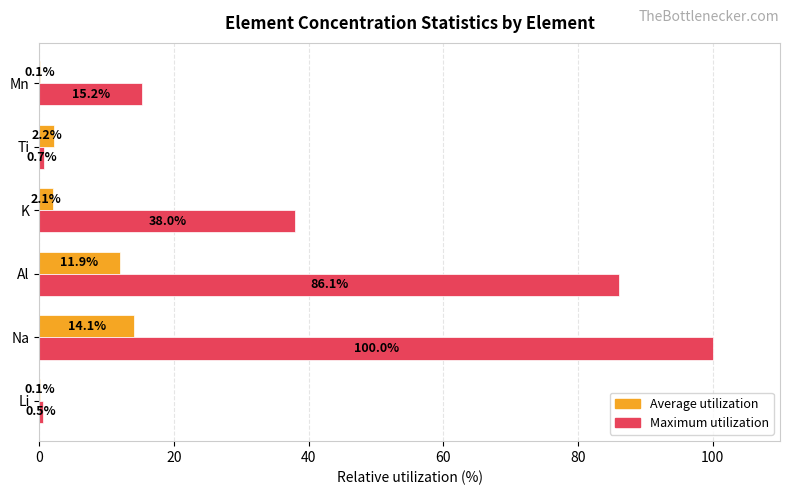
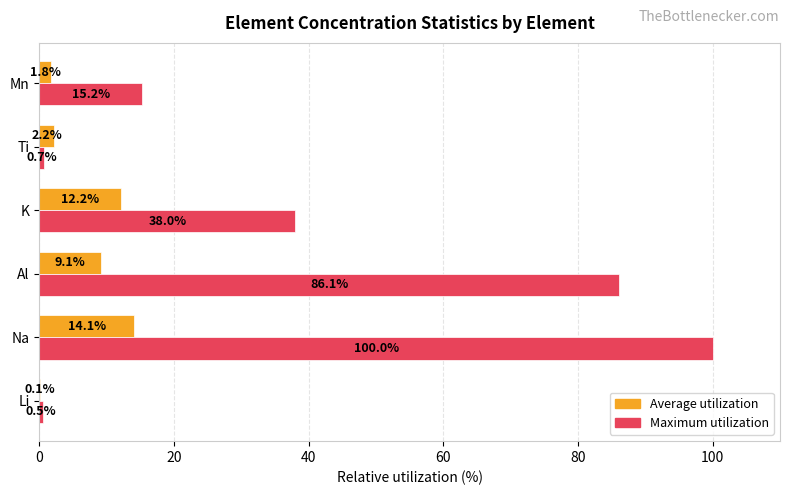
  {
    "Average utilization": {
-     "Mn": "0.1%",
+     "Mn": "1.8%",
      "Ti": "2.2%",
-     "K": "2.1%",
-     "Al": "11.9%",
+     "K": "12.2%",
+     "Al": "9.1%",
      "Na": "14.1%",
      "Li": "0.1%"
    },
    "Maximum utilization": {
      "Mn": "15.2%",
      "Ti": "0.7%",
      "K": "38.0%",
      "Al": "86.1%",
      "Na": "100.0%",
      "Li": "0.5%"
    }
  }
